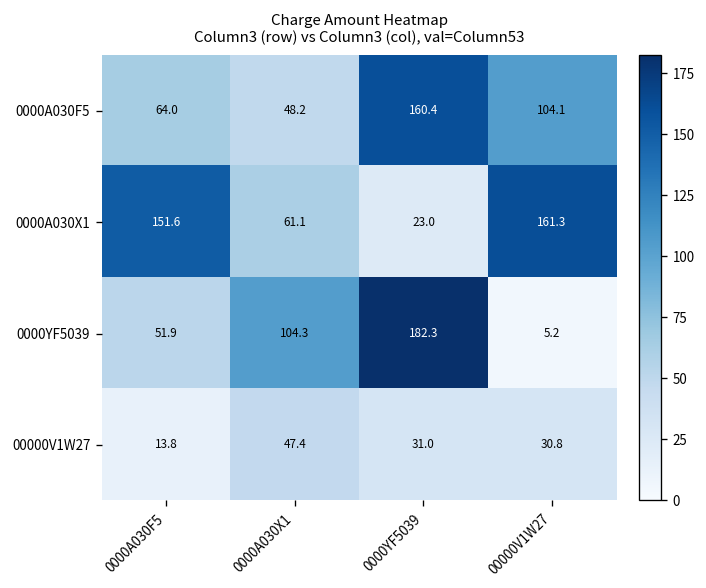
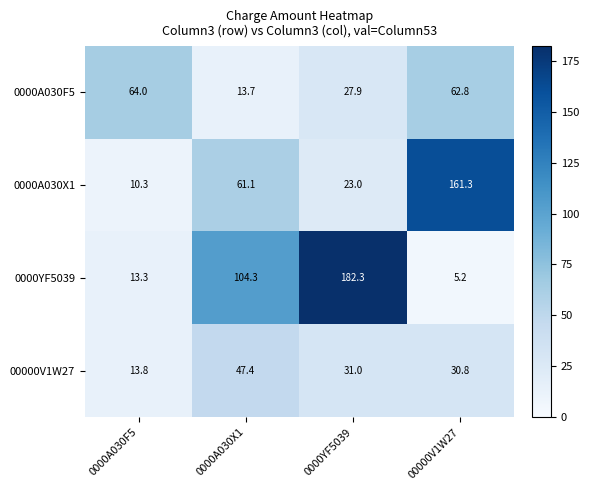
  {
    "0000A030F5": {
      "0000A030F5": 64.0,
-     "0000A030X1": 48.2,
-     "0000YF5039": 160.4,
-     "00000V1W27": 104.1
+     "0000A030X1": 13.7,
+     "0000YF5039": 27.9,
+     "00000V1W27": 62.8
    },
    "0000A030X1": {
-     "0000A030F5": 151.6,
+     "0000A030F5": 10.3,
      "0000A030X1": 61.1,
      "0000YF5039": 23.0,
      "00000V1W27": 161.3
    },
    "0000YF5039": {
-     "0000A030F5": 51.9,
+     "0000A030F5": 13.3,
      "0000A030X1": 104.3,
      "0000YF5039": 182.3,
      "00000V1W27": 5.2
    },
    "00000V1W27": {
      "0000A030F5": 13.8,
      "0000A030X1": 47.4,
      "0000YF5039": 31.0,
      "00000V1W27": 30.8
    }
  }
